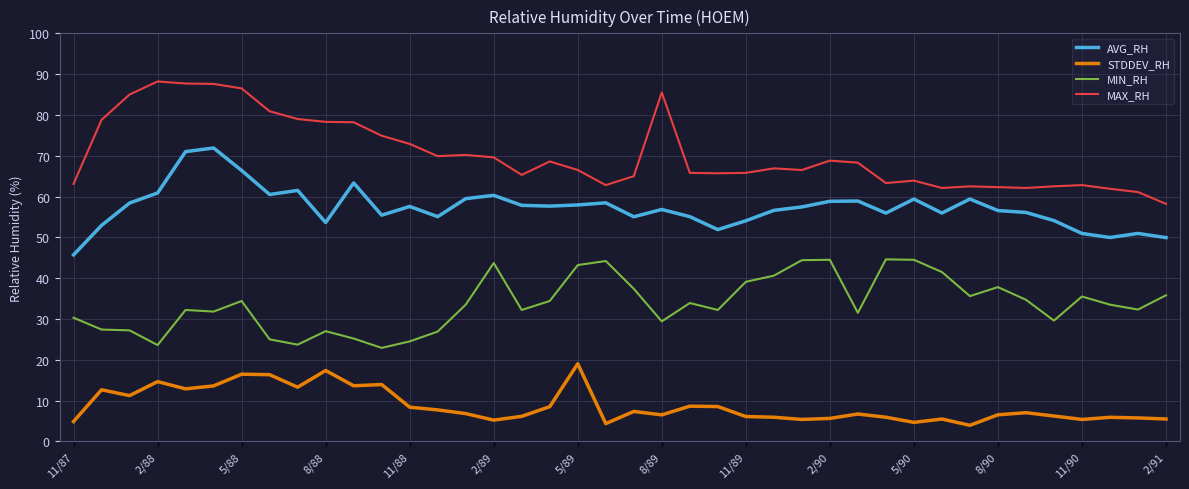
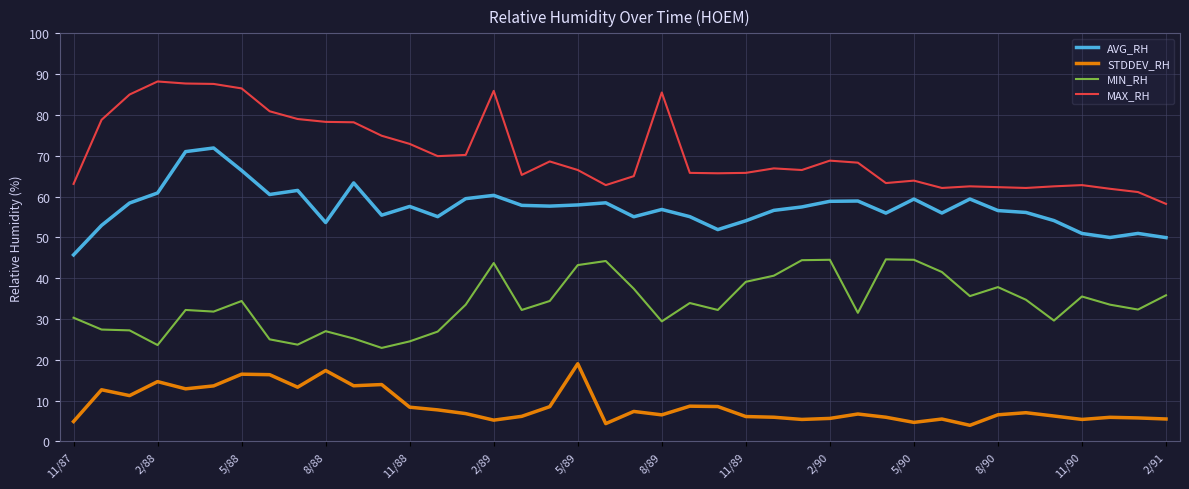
  {
    "AVG_RH": {
      "11/87": 46,
      "2/88": 61,
      "5/88": 66,
      "8/88": 54,
      "11/88": 58,
      "2/89": 60,
      "5/89": 58,
      "8/89": 57,
      "11/89": 54,
      "2/90": 59,
      "5/90": 59,
      "8/90": 57,
      "11/90": 51,
      "2/91": 50
    },
    "STDDEV_RH": {
      "11/87": 5,
      "2/88": 15,
      "5/88": 16,
      "8/88": 17,
      "11/88": 8,
      "2/89": 5,
      "5/89": 19,
      "8/89": 6,
      "11/89": 6,
      "2/90": 6,
      "5/90": 5,
      "8/90": 7,
      "11/90": 5,
      "2/91": 5
    },
    "MIN_RH": {
      "11/87": 30,
      "2/88": 24,
      "5/88": 34,
      "8/88": 27,
      "11/88": 25,
      "2/89": 44,
      "5/89": 43,
      "8/89": 29,
      "11/89": 39,
      "2/90": 45,
      "5/90": 45,
      "8/90": 38,
      "11/90": 36,
      "2/91": 36
    },
    "MAX_RH": {
      "11/87": 63,
      "2/88": 88,
      "5/88": 87,
      "8/88": 78,
      "11/88": 73,
-     "2/89": 70,
+     "2/89": 86,
      "5/89": 67,
      "8/89": 86,
      "11/89": 66,
      "2/90": 69,
      "5/90": 64,
      "8/90": 62,
      "11/90": 63,
      "2/91": 58
    }
  }
